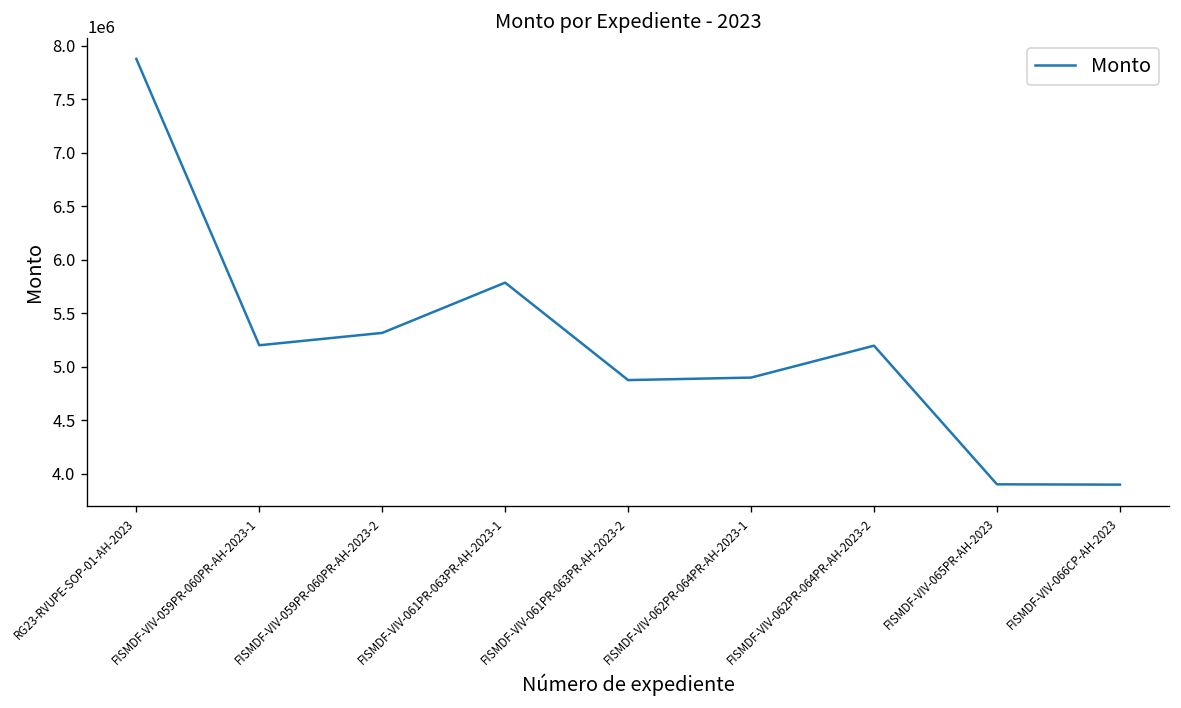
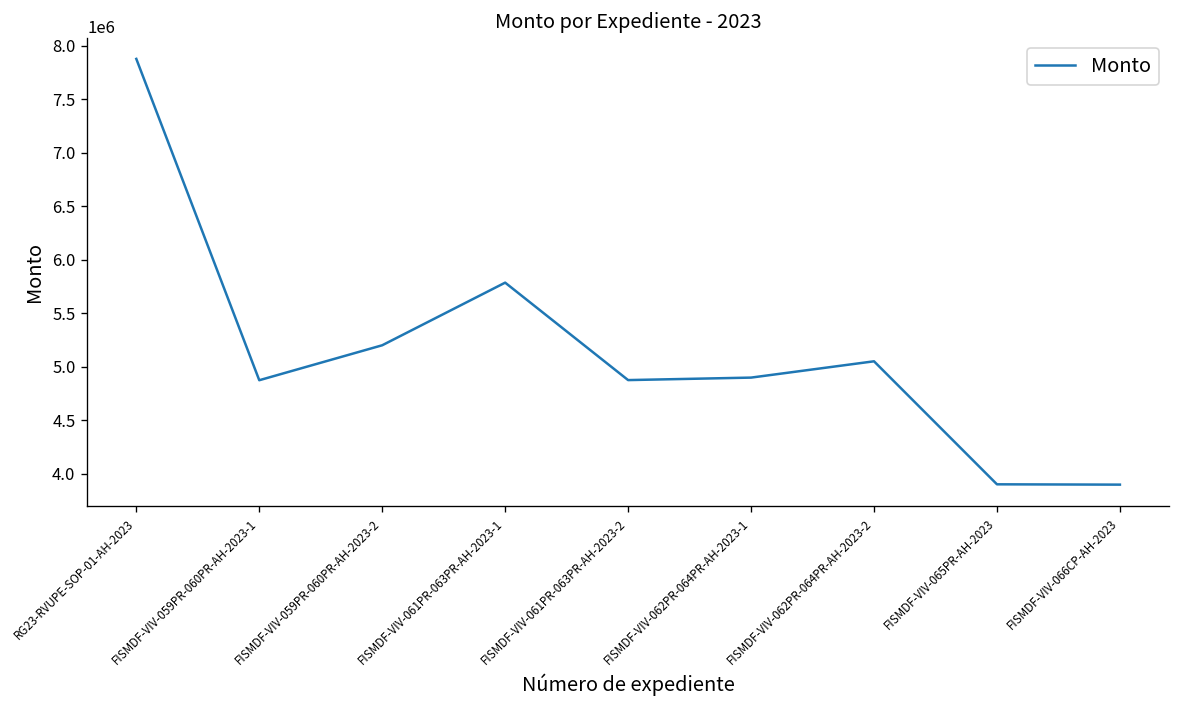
  {
    "RG23-RVUPE-SOP-01-AH-2023": 7900000,
-   "FISMDF-VIV-059PR-060PR-AH-2023-1": 5200000,
-   "FISMDF-VIV-059PR-060PR-AH-2023-2": 5300000,
+   "FISMDF-VIV-059PR-060PR-AH-2023-1": 4900000,
+   "FISMDF-VIV-059PR-060PR-AH-2023-2": 5200000,
    "FISMDF-VIV-061PR-063PR-AH-2023-1": 5800000,
    "FISMDF-VIV-061PR-063PR-AH-2023-2": 4900000,
    "FISMDF-VIV-062PR-064PR-AH-2023-1": 4900000,
-   "FISMDF-VIV-062PR-064PR-AH-2023-2": 5200000,
+   "FISMDF-VIV-062PR-064PR-AH-2023-2": 5000000,
    "FISMDF-VIV-065PR-AH-2023": 3900000,
    "FISMDF-VIV-066CP-AH-2023": 3900000
  }
